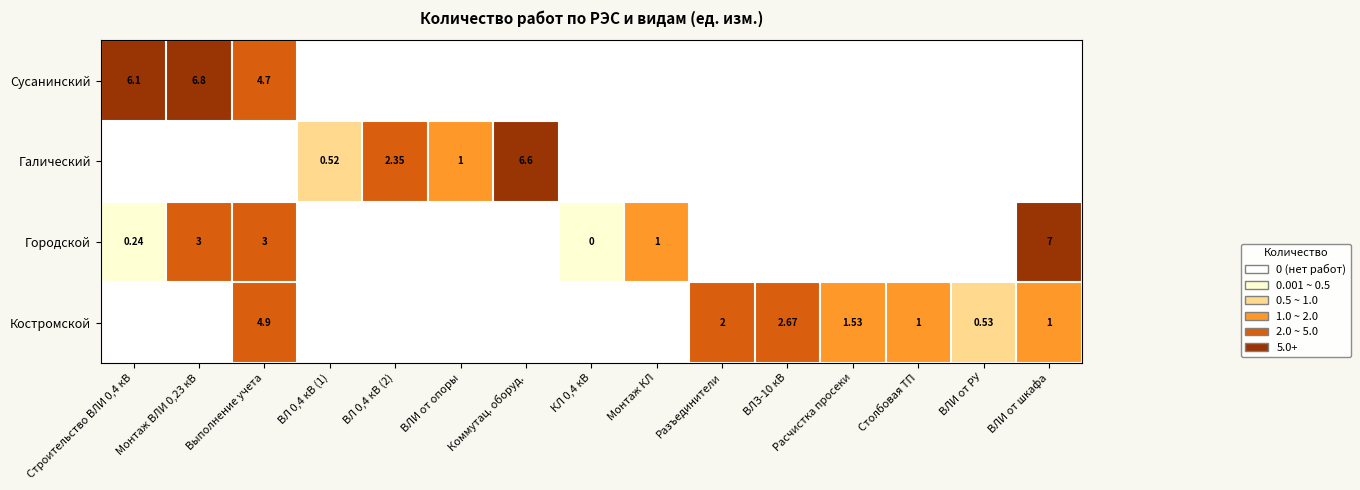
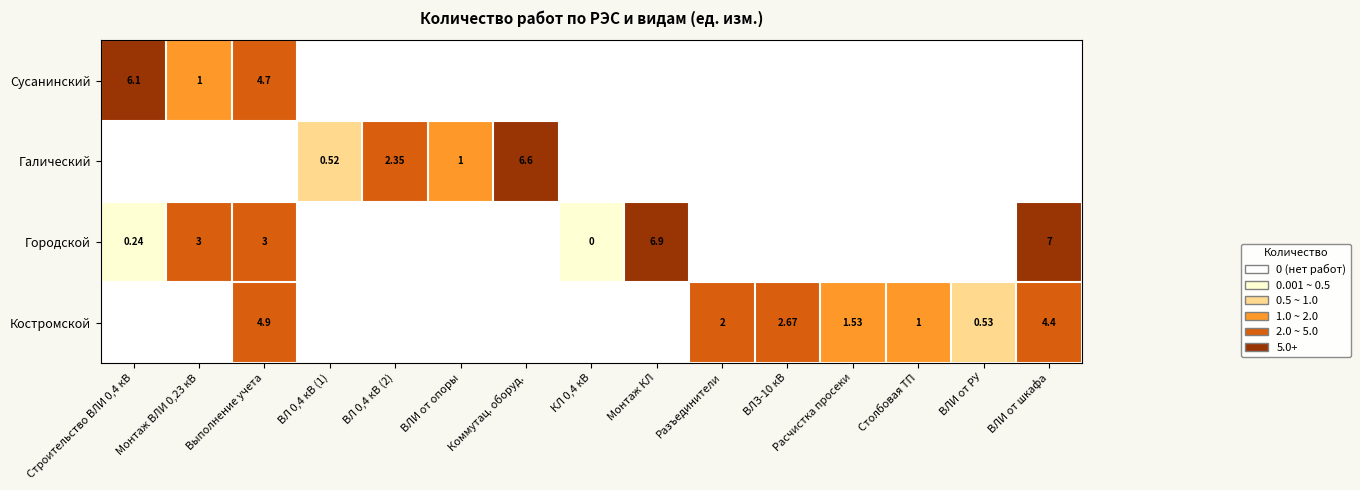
  {
    "Сусанинский": {
      "Строительство ВЛИ 0,4 кВ": 6.1,
-     "Монтаж ВЛИ 0,23 кВ": 6.8,
+     "Монтаж ВЛИ 0,23 кВ": 1,
      "Выполнение учета": 4.7
    },
    "Галический": {
      "ВЛ 0,4 кВ (1)": 0.52,
      "ВЛ 0,4 кВ (2)": 2.35,
      "ВЛИ от опоры": 1,
      "Коммутац. оборуд.": 6.6
    },
    "Городской": {
      "Строительство ВЛИ 0,4 кВ": 0.24,
      "Монтаж ВЛИ 0,23 кВ": 3,
      "Выполнение учета": 3,
      "КЛ 0,4 кВ": 0,
-     "Монтаж КЛ": 1,
+     "Монтаж КЛ": 6.9,
      "ВЛИ от шкафа": 7
    },
    "Костромской": {
      "Выполнение учета": 4.9,
      "Разъединители": 2,
      "ВЛЗ-10 кВ": 2.67,
      "Расчистка просеки": 1.53,
      "Столбовая ТП": 1,
      "ВЛИ от РУ": 0.53,
-     "ВЛИ от шкафа": 1
+     "ВЛИ от шкафа": 4.4
    }
  }
